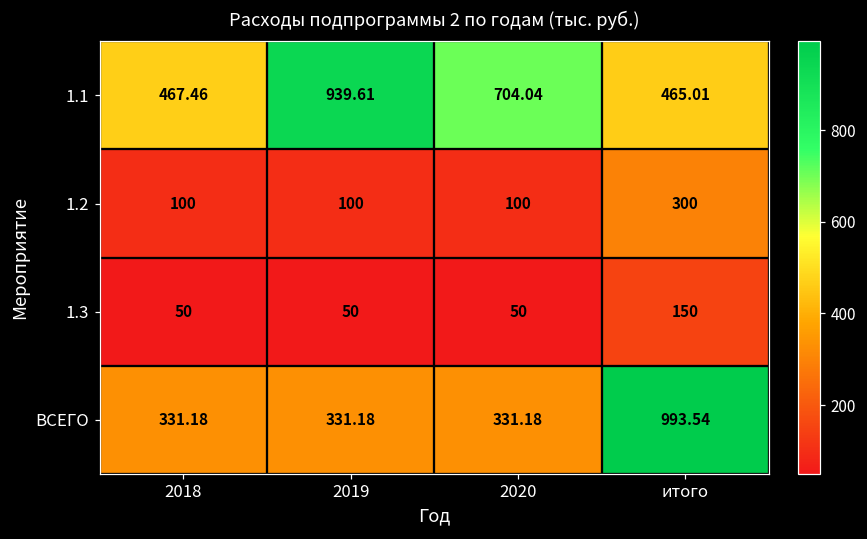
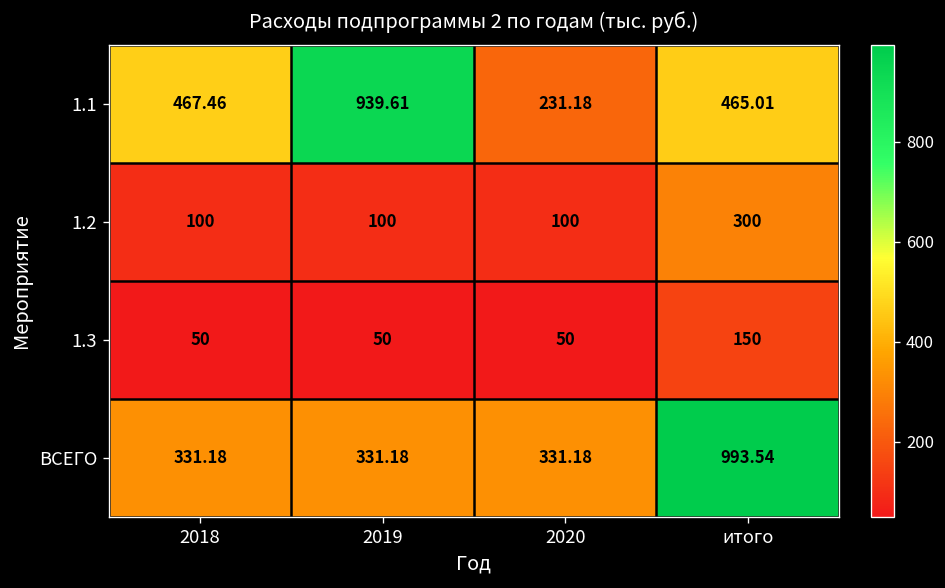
  {
    "1.1": {
      "2018": 467.46,
      "2019": 939.61,
-     "2020": 704.04,
+     "2020": 231.18,
      "итого": 465.01
    },
    "1.2": {
      "2018": 100,
      "2019": 100,
      "2020": 100,
      "итого": 300
    },
    "1.3": {
      "2018": 50,
      "2019": 50,
      "2020": 50,
      "итого": 150
    },
    "ВСЕГО": {
      "2018": 331.18,
      "2019": 331.18,
      "2020": 331.18,
      "итого": 993.54
    }
  }
